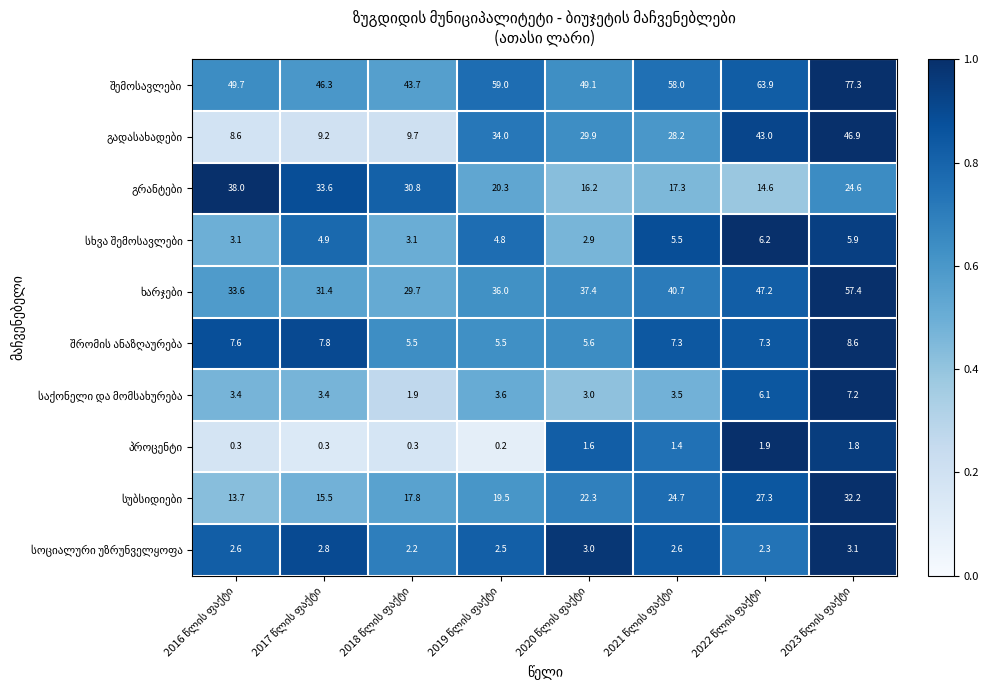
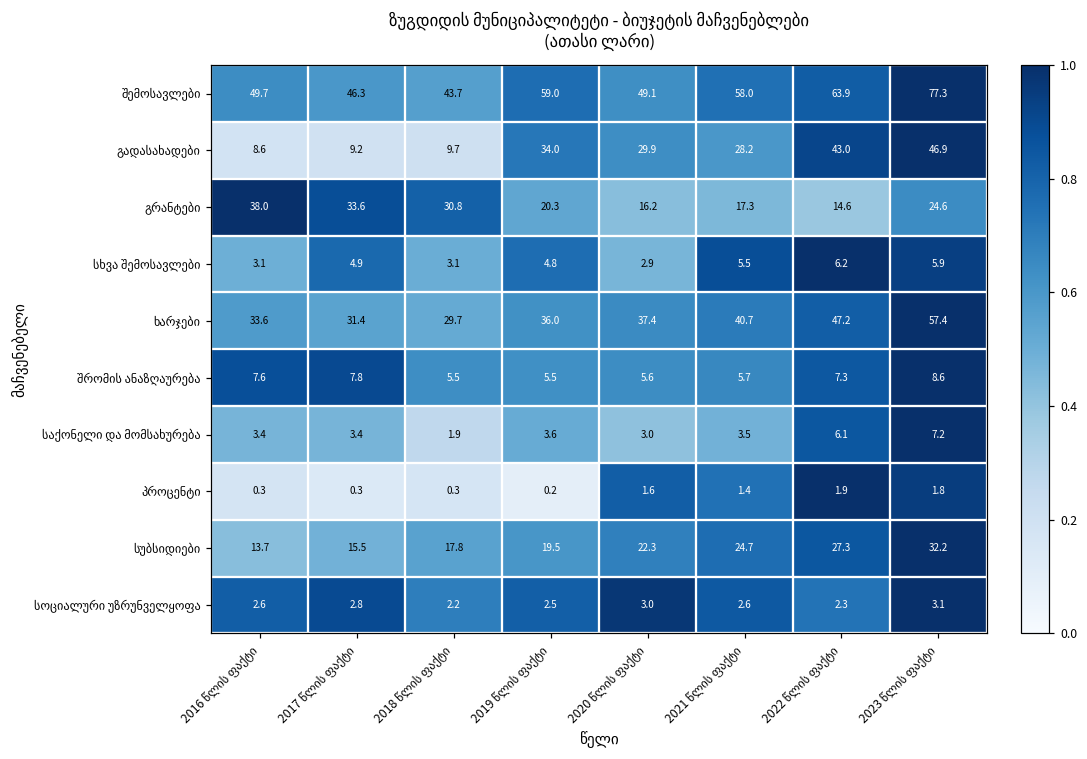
  {
    "შემოსავლები": {
      "2016 წლის ფაქტი": 49.7,
      "2017 წლის ფაქტი": 46.3,
      "2018 წლის ფაქტი": 43.7,
      "2019 წლის ფაქტი": 59.0,
      "2020 წლის ფაქტი": 49.1,
      "2021 წლის ფაქტი": 58.0,
      "2022 წლის ფაქტი": 63.9,
      "2023 წლის ფაქტი": 77.3
    },
    "გადასახადები": {
      "2016 წლის ფაქტი": 8.6,
      "2017 წლის ფაქტი": 9.2,
      "2018 წლის ფაქტი": 9.7,
      "2019 წლის ფაქტი": 34.0,
      "2020 წლის ფაქტი": 29.9,
      "2021 წლის ფაქტი": 28.2,
      "2022 წლის ფაქტი": 43.0,
      "2023 წლის ფაქტი": 46.9
    },
    "გრანტები": {
      "2016 წლის ფაქტი": 38.0,
      "2017 წლის ფაქტი": 33.6,
      "2018 წლის ფაქტი": 30.8,
      "2019 წლის ფაქტი": 20.3,
      "2020 წლის ფაქტი": 16.2,
      "2021 წლის ფაქტი": 17.3,
      "2022 წლის ფაქტი": 14.6,
      "2023 წლის ფაქტი": 24.6
    },
    "სხვა შემოსავლები": {
      "2016 წლის ფაქტი": 3.1,
      "2017 წლის ფაქტი": 4.9,
      "2018 წლის ფაქტი": 3.1,
      "2019 წლის ფაქტი": 4.8,
      "2020 წლის ფაქტი": 2.9,
      "2021 წლის ფაქტი": 5.5,
      "2022 წლის ფაქტი": 6.2,
      "2023 წლის ფაქტი": 5.9
    },
    "ხარჯები": {
      "2016 წლის ფაქტი": 33.6,
      "2017 წლის ფაქტი": 31.4,
      "2018 წლის ფაქტი": 29.7,
      "2019 წლის ფაქტი": 36.0,
      "2020 წლის ფაქტი": 37.4,
      "2021 წლის ფაქტი": 40.7,
      "2022 წლის ფაქტი": 47.2,
      "2023 წლის ფაქტი": 57.4
    },
    "შრომის ანაზღაურება": {
      "2016 წლის ფაქტი": 7.6,
      "2017 წლის ფაქტი": 7.8,
      "2018 წლის ფაქტი": 5.5,
      "2019 წლის ფაქტი": 5.5,
      "2020 წლის ფაქტი": 5.6,
-     "2021 წლის ფაქტი": 7.3,
+     "2021 წლის ფაქტი": 5.7,
      "2022 წლის ფაქტი": 7.3,
      "2023 წლის ფაქტი": 8.6
    },
    "საქონელი და მომსახურება": {
      "2016 წლის ფაქტი": 3.4,
      "2017 წლის ფაქტი": 3.4,
      "2018 წლის ფაქტი": 1.9,
      "2019 წლის ფაქტი": 3.6,
      "2020 წლის ფაქტი": 3.0,
      "2021 წლის ფაქტი": 3.5,
      "2022 წლის ფაქტი": 6.1,
      "2023 წლის ფაქტი": 7.2
    },
    "პროცენტი": {
      "2016 წლის ფაქტი": 0.3,
      "2017 წლის ფაქტი": 0.3,
      "2018 წლის ფაქტი": 0.3,
      "2019 წლის ფაქტი": 0.2,
      "2020 წლის ფაქტი": 1.6,
      "2021 წლის ფაქტი": 1.4,
      "2022 წლის ფაქტი": 1.9,
      "2023 წლის ფაქტი": 1.8
    },
    "სუბსიდიები": {
      "2016 წლის ფაქტი": 13.7,
      "2017 წლის ფაქტი": 15.5,
      "2018 წლის ფაქტი": 17.8,
      "2019 წლის ფაქტი": 19.5,
      "2020 წლის ფაქტი": 22.3,
      "2021 წლის ფაქტი": 24.7,
      "2022 წლის ფაქტი": 27.3,
      "2023 წლის ფაქტი": 32.2
    },
    "სოციალური უზრუნველყოფა": {
      "2016 წლის ფაქტი": 2.6,
      "2017 წლის ფაქტი": 2.8,
      "2018 წლის ფაქტი": 2.2,
      "2019 წლის ფაქტი": 2.5,
      "2020 წლის ფაქტი": 3.0,
      "2021 წლის ფაქტი": 2.6,
      "2022 წლის ფაქტი": 2.3,
      "2023 წლის ფაქტი": 3.1
    }
  }
